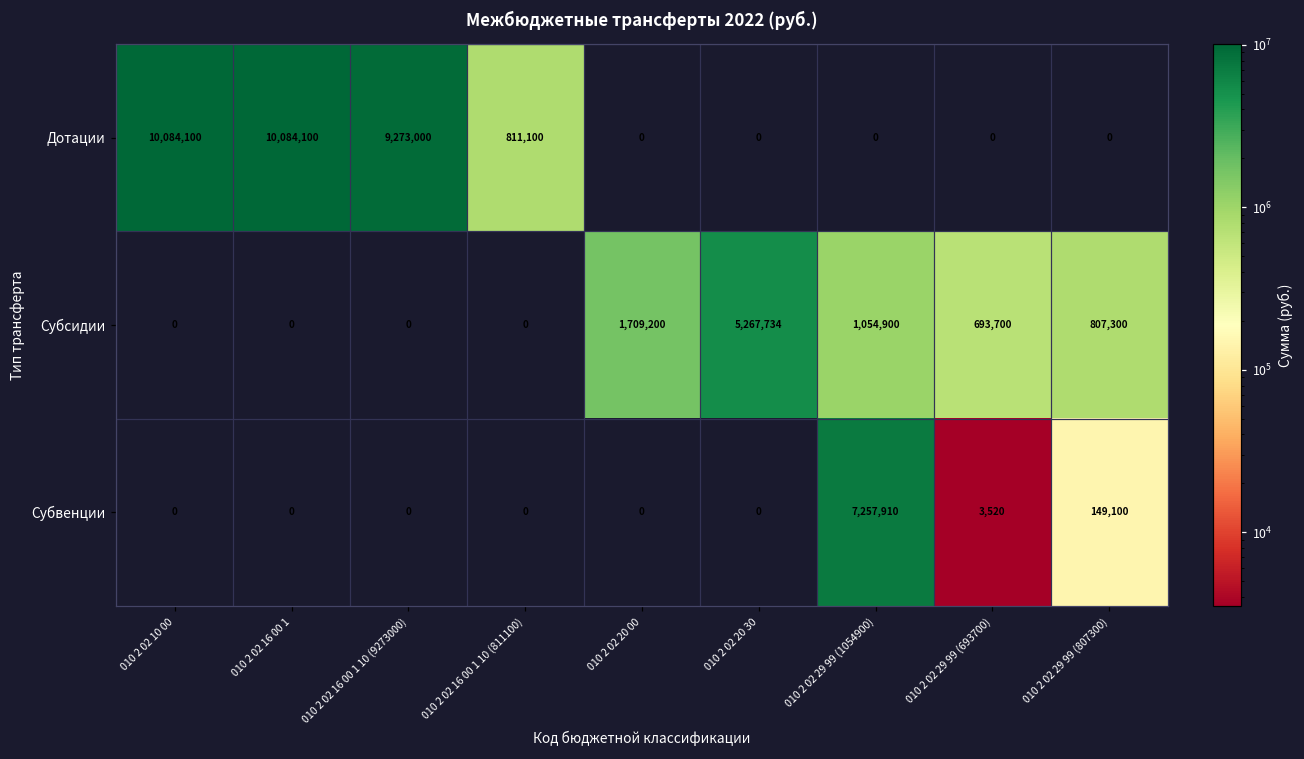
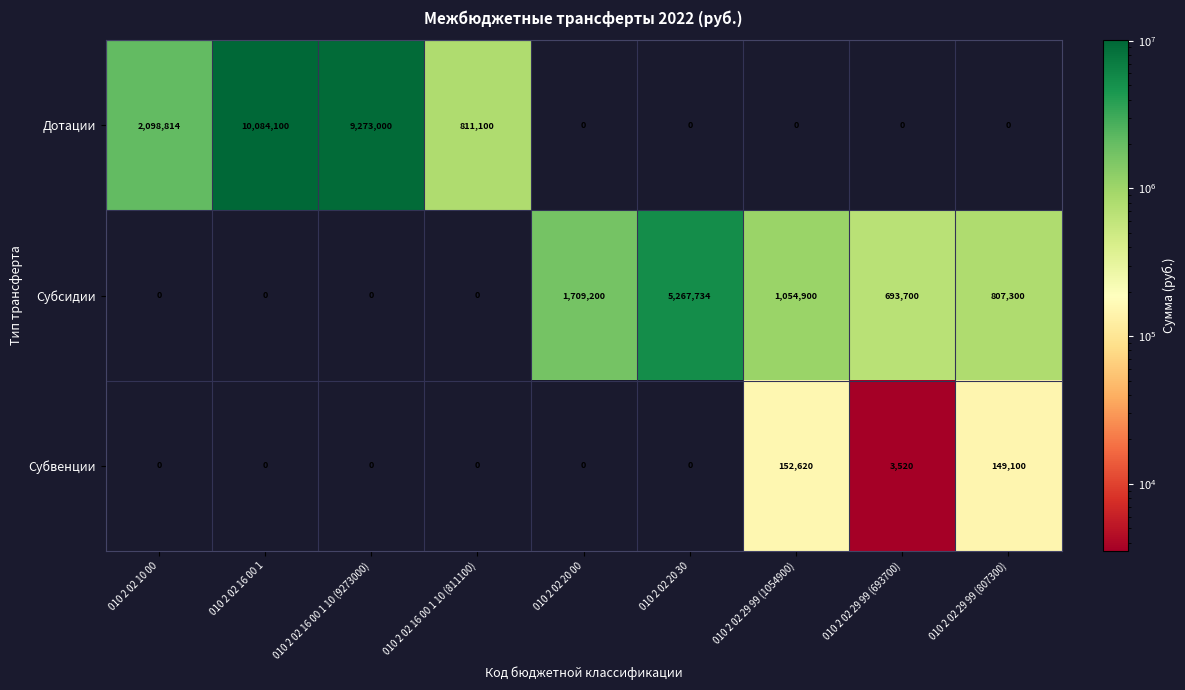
  {
    "Дотации": {
-     "010 2 02 10 00": "10,084,100",
+     "010 2 02 10 00": "2,098,814",
      "010 2 02 16 00 1": "10,084,100",
      "010 2 02 16 00 1 10 (9273000)": "9,273,000",
      "010 2 02 16 00 1 10 (811100)": "811,100"
    },
    "Субсидии": {
      "010 2 02 20 00": "1,709,200",
      "010 2 02 20 30": "5,267,734",
      "010 2 02 29 99 (1054900)": "1,054,900",
      "010 2 02 29 99 (693700)": "693,700",
      "010 2 02 29 99 (807300)": "807,300"
    },
    "Субвенции": {
-     "010 2 02 29 99 (1054900)": "7,257,910",
+     "010 2 02 29 99 (1054900)": "152,620",
      "010 2 02 29 99 (693700)": "3,520",
      "010 2 02 29 99 (807300)": "149,100"
    }
  }
